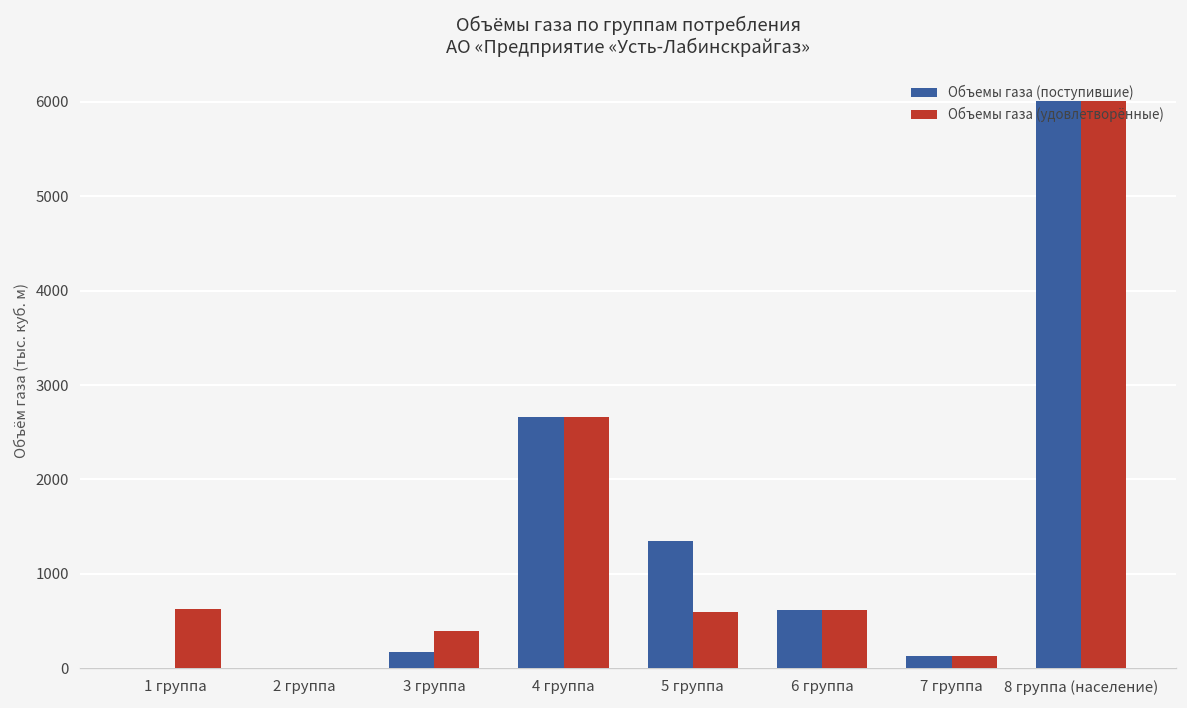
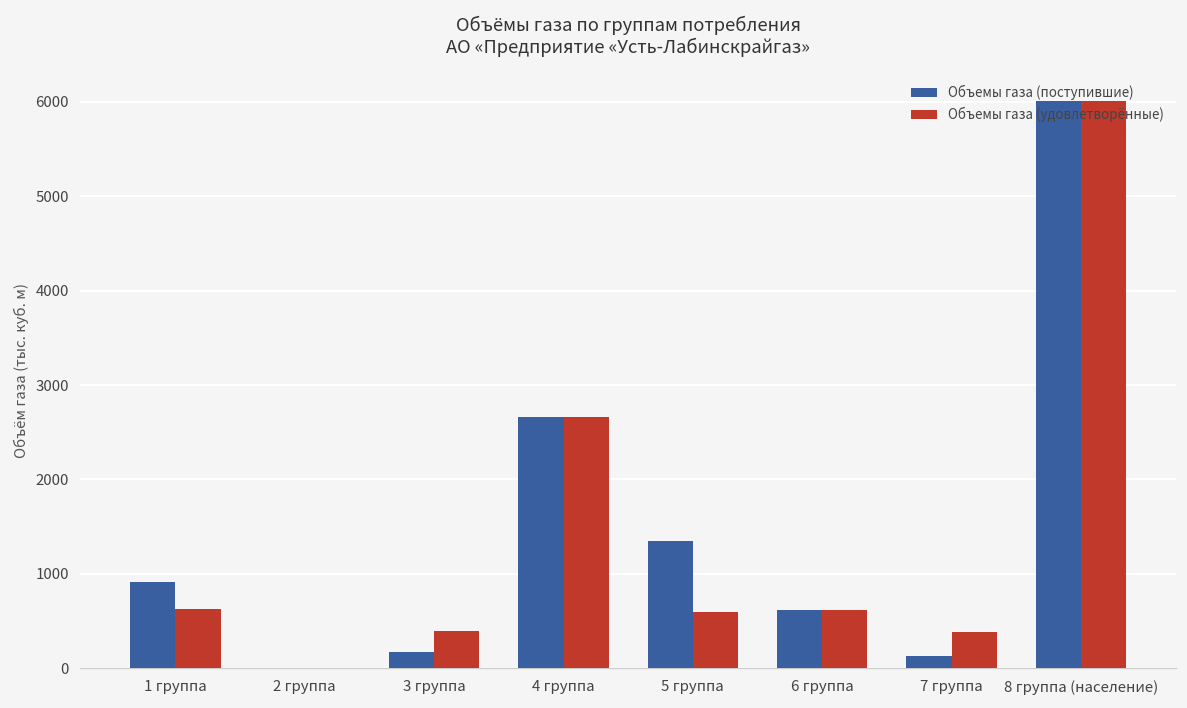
  {
    "Объемы газа (поступившие)": {
-     "1 группа": 0,
+     "1 группа": 900,
      "2 группа": 0,
      "3 группа": 200,
      "4 группа": 2700,
      "5 группа": 1400,
      "6 группа": 600,
      "7 группа": 100,
      "8 группа (население)": 6000
    },
    "Объемы газа (удовлетворённые)": {
      "1 группа": 600,
      "2 группа": 0,
      "3 группа": 400,
      "4 группа": 2700,
      "5 группа": 600,
      "6 группа": 600,
-     "7 группа": 100,
+     "7 группа": 400,
      "8 группа (население)": 6000
    }
  }
